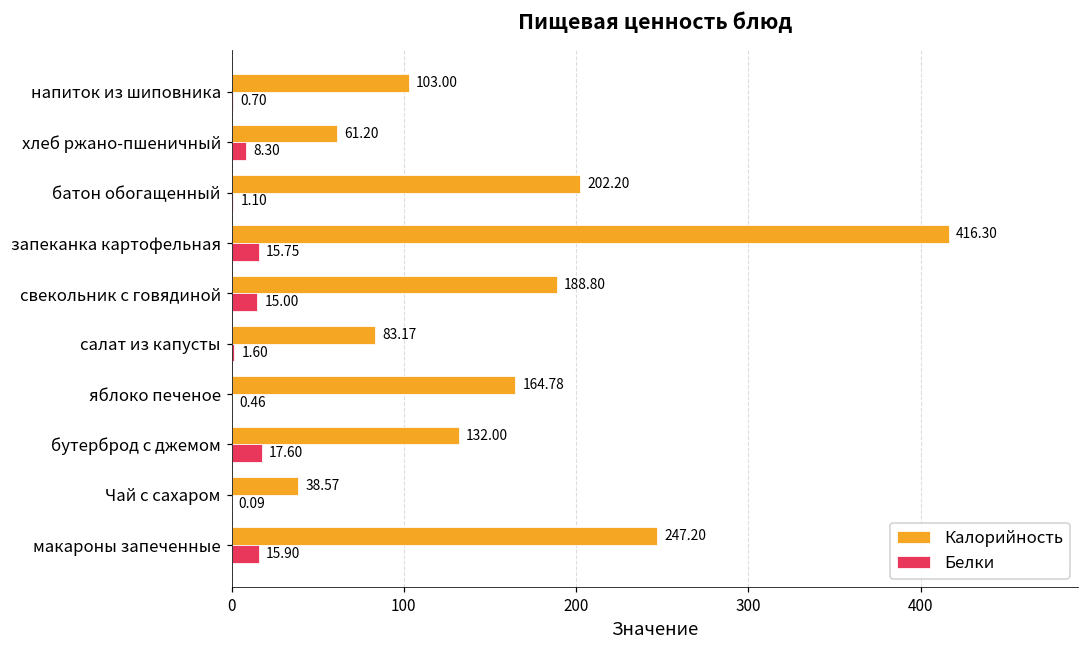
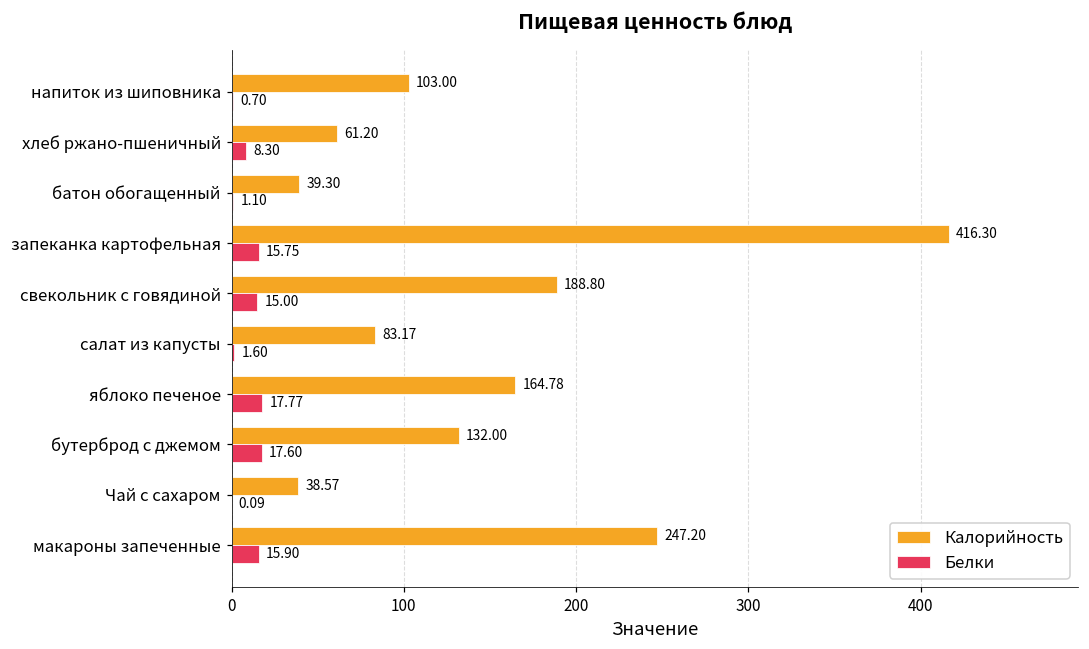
  {
    "Калорийность": {
      "напиток из шиповника": 103.00,
      "хлеб ржано-пшеничный": 61.20,
-     "батон обогащенный": 202.20,
+     "батон обогащенный": 39.30,
      "запеканка картофельная": 416.30,
      "свекольник с говядиной": 188.80,
      "салат из капусты": 83.17,
      "яблоко печеное": 164.78,
      "бутерброд с джемом": 132.00,
      "Чай с сахаром": 38.57,
      "макароны запеченные": 247.20
    },
    "Белки": {
      "напиток из шиповника": 0.70,
      "хлеб ржано-пшеничный": 8.30,
      "батон обогащенный": 1.10,
      "запеканка картофельная": 15.75,
      "свекольник с говядиной": 15.00,
      "салат из капусты": 1.60,
-     "яблоко печеное": 0.46,
+     "яблоко печеное": 17.77,
      "бутерброд с джемом": 17.60,
      "Чай с сахаром": 0.09,
      "макароны запеченные": 15.90
    }
  }
